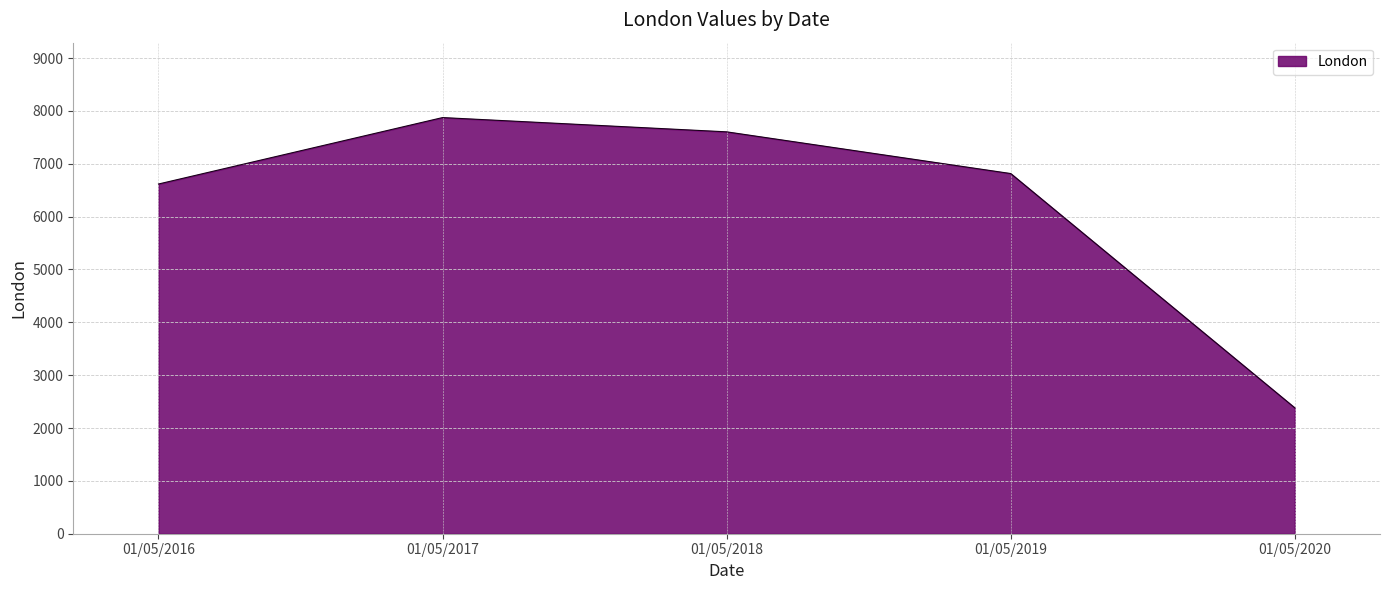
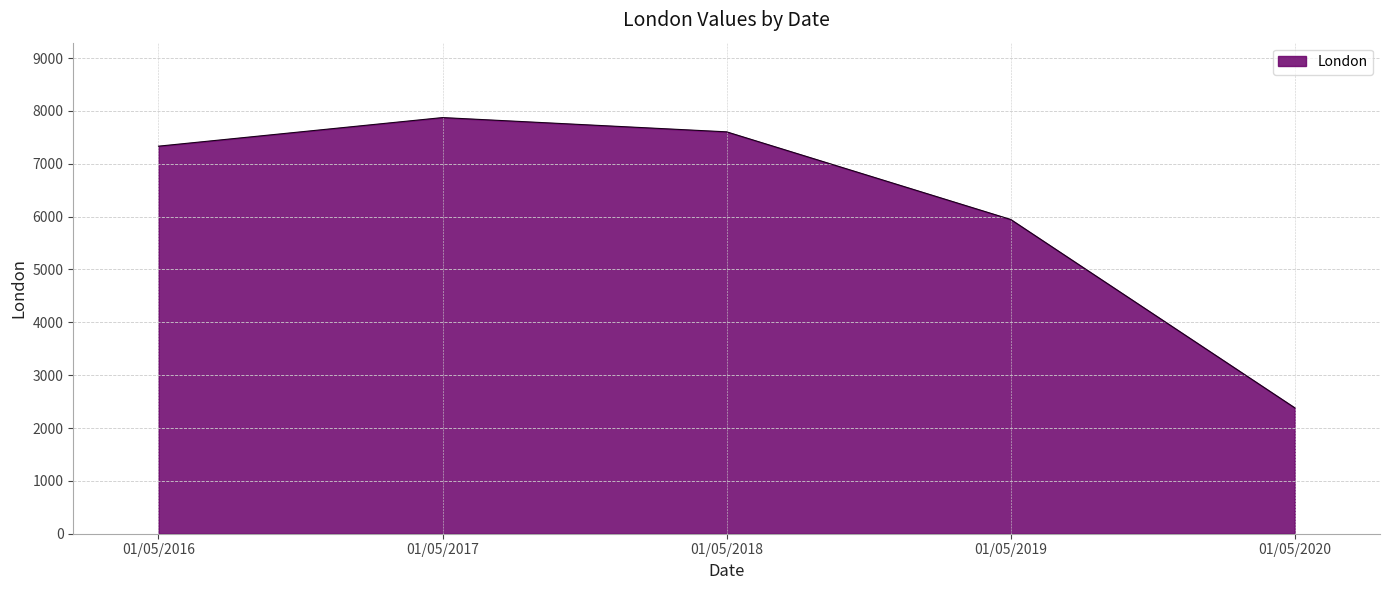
  {
-   "01/05/2016": 6600,
+   "01/05/2016": 7300,
    "01/05/2017": 7900,
    "01/05/2018": 7600,
-   "01/05/2019": 6800,
+   "01/05/2019": 5900,
    "01/05/2020": 2400
  }
